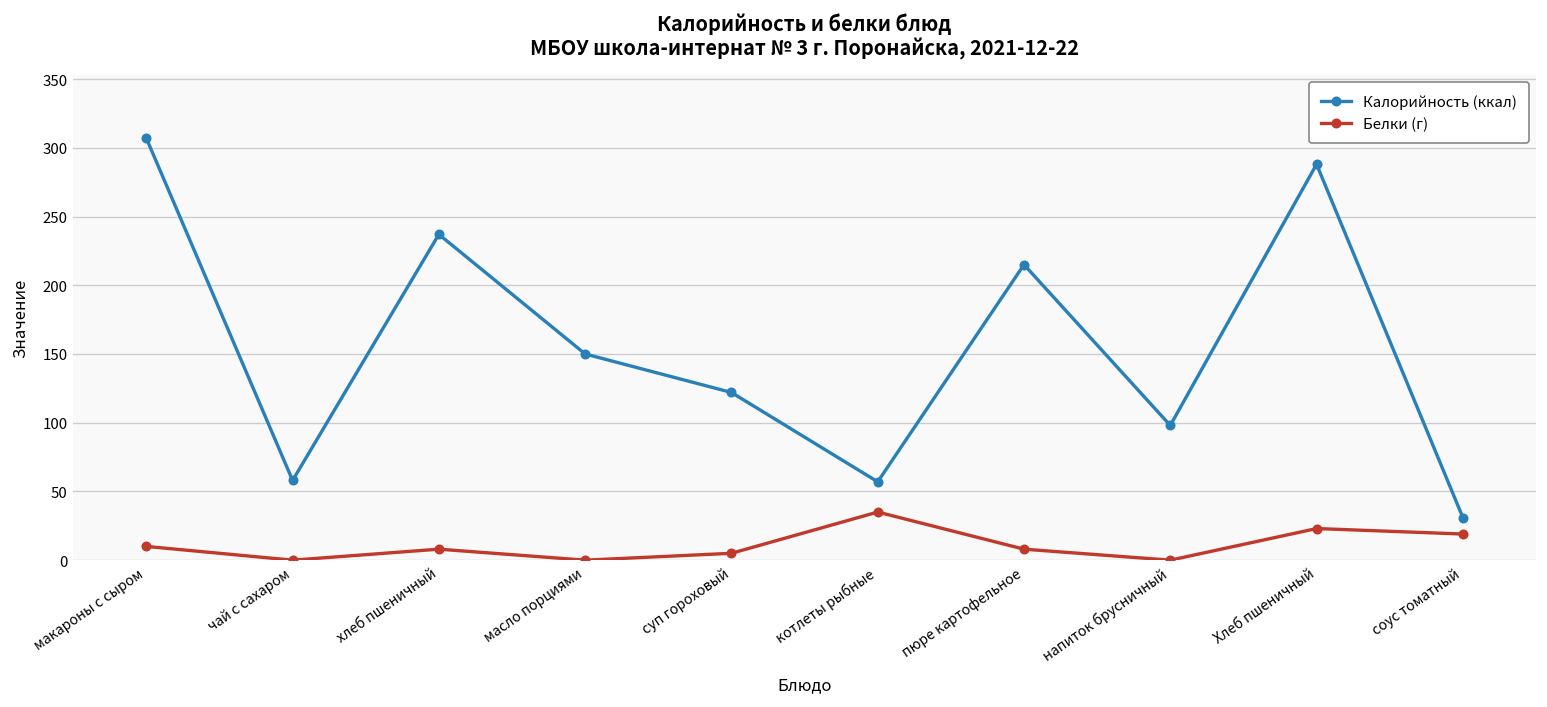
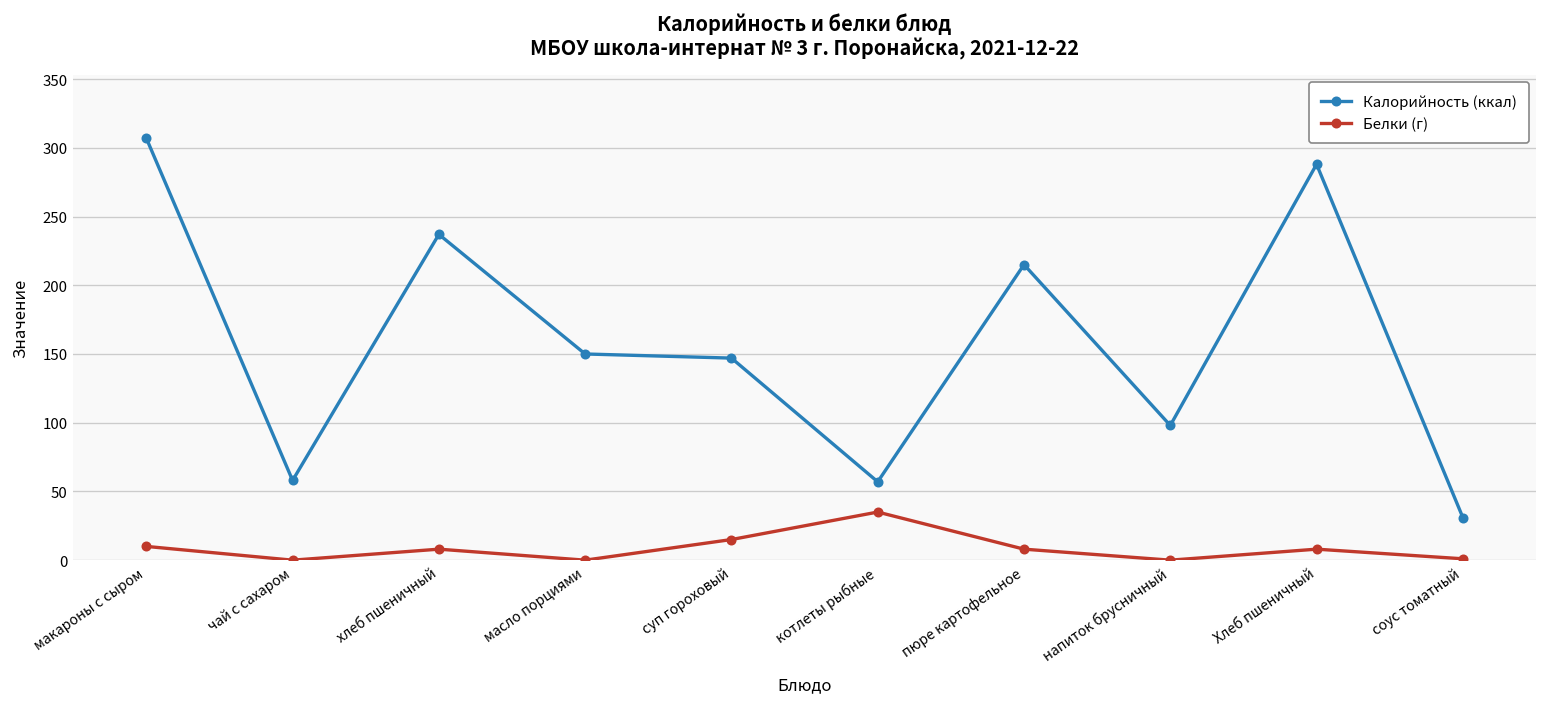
  {
    "Калорийность (ккал)": {
      "макароны с сыром": 307,
      "чай с сахаром": 58,
      "хлеб пшеничный": 237,
      "масло порциями": 150,
-     "суп гороховый": 122,
+     "суп гороховый": 147,
      "котлеты рыбные": 57,
      "пюре картофельное": 215,
      "напиток брусничный": 98,
      "Хлеб пшеничный": 288,
      "соус томатный": 31
    },
    "Белки (г)": {
      "макароны с сыром": 10,
      "чай с сахаром": 0,
      "хлеб пшеничный": 8,
      "масло порциями": 0,
-     "суп гороховый": 5,
+     "суп гороховый": 15,
      "котлеты рыбные": 35,
      "пюре картофельное": 8,
      "напиток брусничный": 0,
-     "Хлеб пшеничный": 23,
-     "соус томатный": 19
+     "Хлеб пшеничный": 8,
+     "соус томатный": 1
    }
  }
